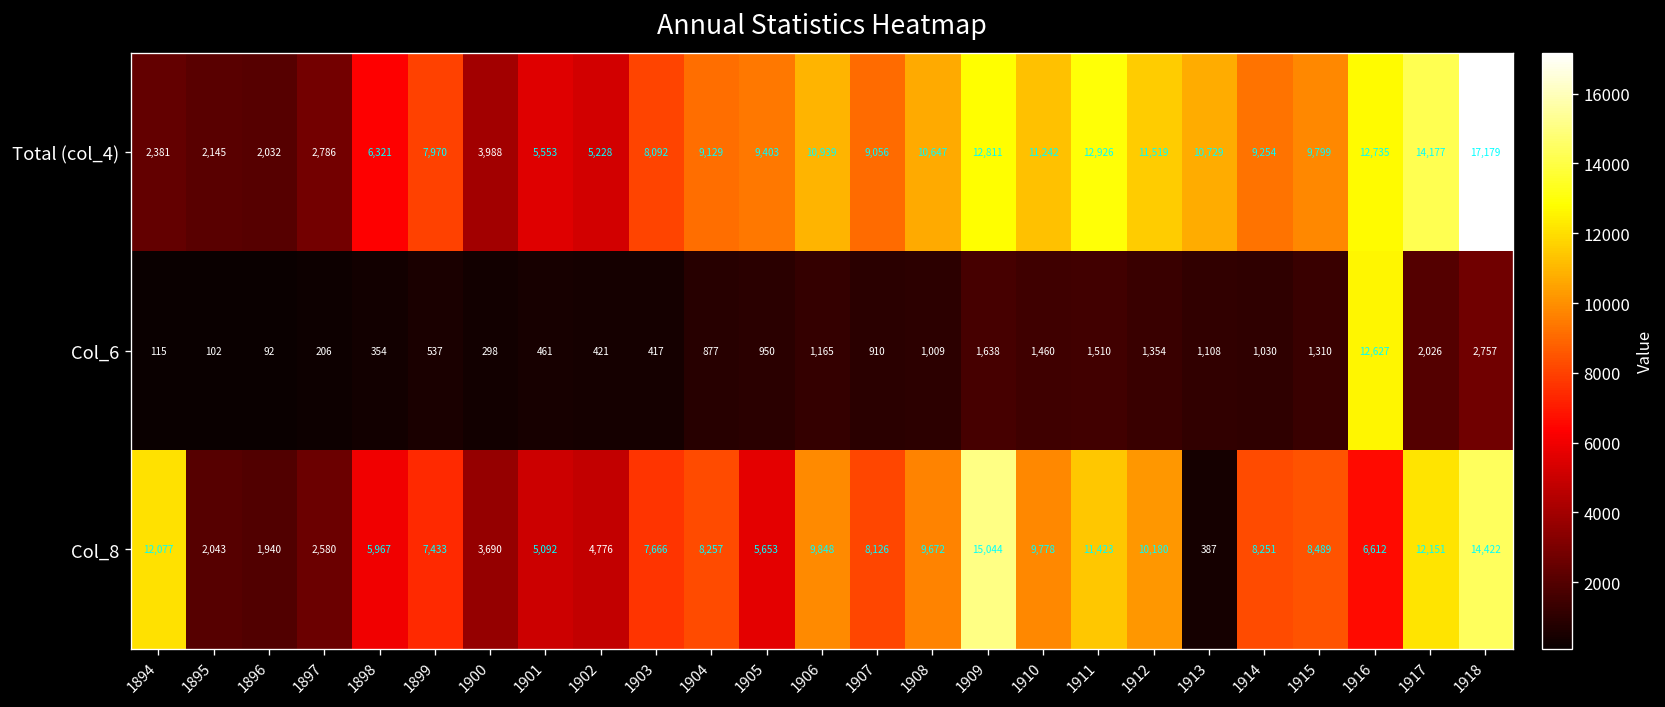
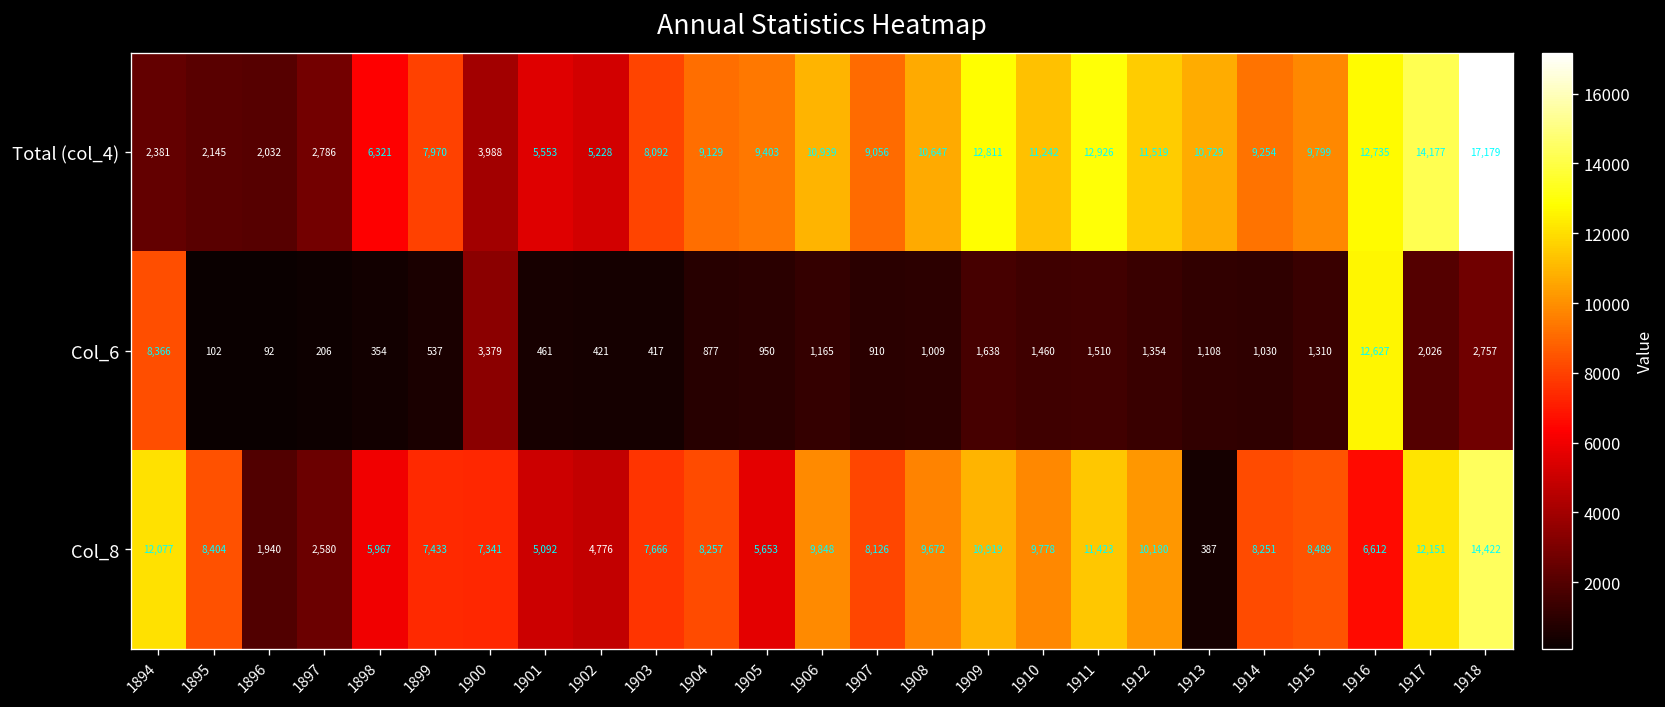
  {
    "Total (col_4)": {
      "1894": "2,381",
      "1895": "2,145",
      "1896": "2,032",
      "1897": "2,786",
      "1898": "6,321",
      "1899": "7,970",
      "1900": "3,988",
      "1901": "5,553",
      "1902": "5,228",
      "1903": "8,092",
      "1904": "9,129",
      "1905": "9,403",
      "1906": "10,939",
      "1907": "9,056",
      "1908": "10,647",
      "1909": "12,811",
      "1910": "11,242",
      "1911": "12,926",
      "1912": "11,519",
      "1913": "10,729",
      "1914": "9,254",
      "1915": "9,799",
      "1916": "12,735",
      "1917": "14,177",
      "1918": "17,179"
    },
    "Col_6": {
-     "1894": "115",
+     "1894": "8,366",
      "1895": "102",
      "1896": "92",
      "1897": "206",
      "1898": "354",
      "1899": "537",
-     "1900": "298",
+     "1900": "3,379",
      "1901": "461",
      "1902": "421",
      "1903": "417",
      "1904": "877",
      "1905": "950",
      "1906": "1,165",
      "1907": "910",
      "1908": "1,009",
      "1909": "1,638",
      "1910": "1,460",
      "1911": "1,510",
      "1912": "1,354",
      "1913": "1,108",
      "1914": "1,030",
      "1915": "1,310",
      "1916": "12,627",
      "1917": "2,026",
      "1918": "2,757"
    },
    "Col_8": {
      "1894": "12,077",
-     "1895": "2,043",
+     "1895": "8,404",
      "1896": "1,940",
      "1897": "2,580",
      "1898": "5,967",
      "1899": "7,433",
-     "1900": "3,690",
+     "1900": "7,341",
      "1901": "5,092",
      "1902": "4,776",
      "1903": "7,666",
      "1904": "8,257",
      "1905": "5,653",
      "1906": "9,848",
      "1907": "8,126",
      "1908": "9,672",
-     "1909": "15,044",
+     "1909": "10,919",
      "1910": "9,778",
      "1911": "11,423",
      "1912": "10,180",
      "1913": "387",
      "1914": "8,251",
      "1915": "8,489",
      "1916": "6,612",
      "1917": "12,151",
      "1918": "14,422"
    }
  }
